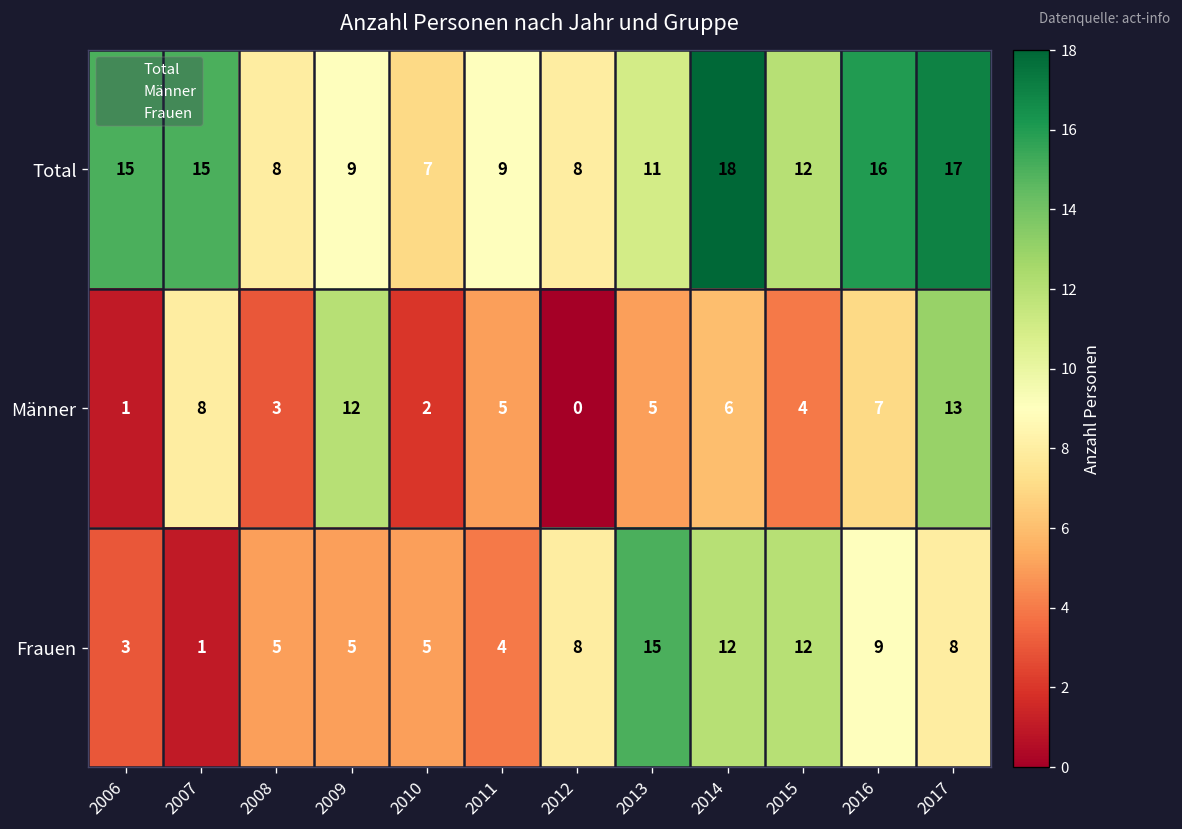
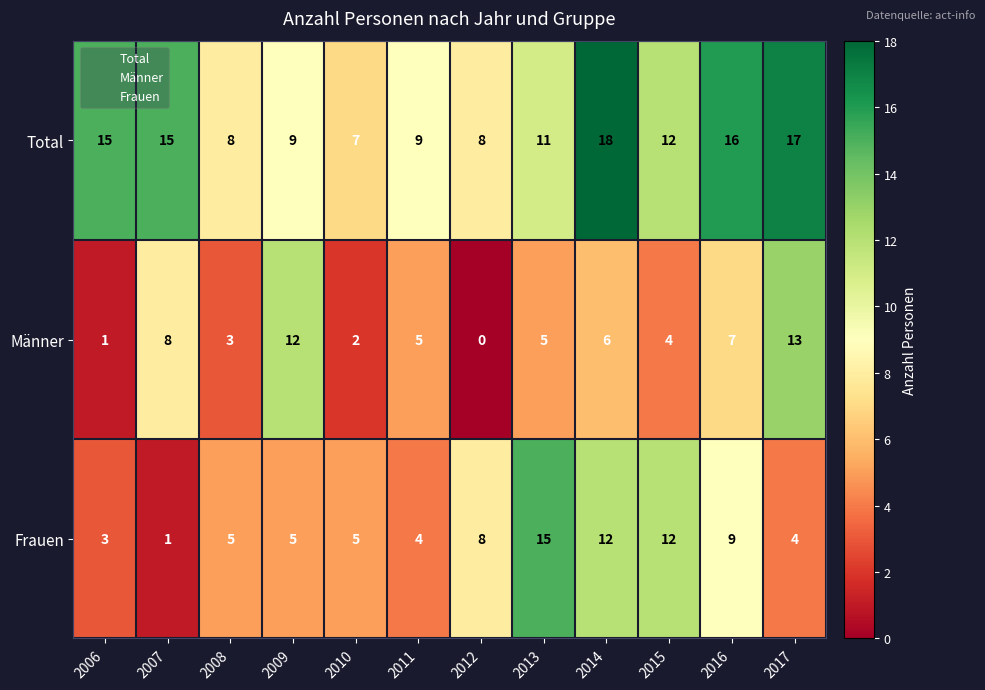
  {
    "Total": {
      "2006": 15,
      "2007": 15,
      "2008": 8,
      "2009": 9,
      "2010": 7,
      "2011": 9,
      "2012": 8,
      "2013": 11,
      "2014": 18,
      "2015": 12,
      "2016": 16,
      "2017": 17
    },
    "Männer": {
      "2006": 1,
      "2007": 8,
      "2008": 3,
      "2009": 12,
      "2010": 2,
      "2011": 5,
      "2012": 0,
      "2013": 5,
      "2014": 6,
      "2015": 4,
      "2016": 7,
      "2017": 13
    },
    "Frauen": {
      "2006": 3,
      "2007": 1,
      "2008": 5,
      "2009": 5,
      "2010": 5,
      "2011": 4,
      "2012": 8,
      "2013": 15,
      "2014": 12,
      "2015": 12,
      "2016": 9,
-     "2017": 8
+     "2017": 4
    }
  }
